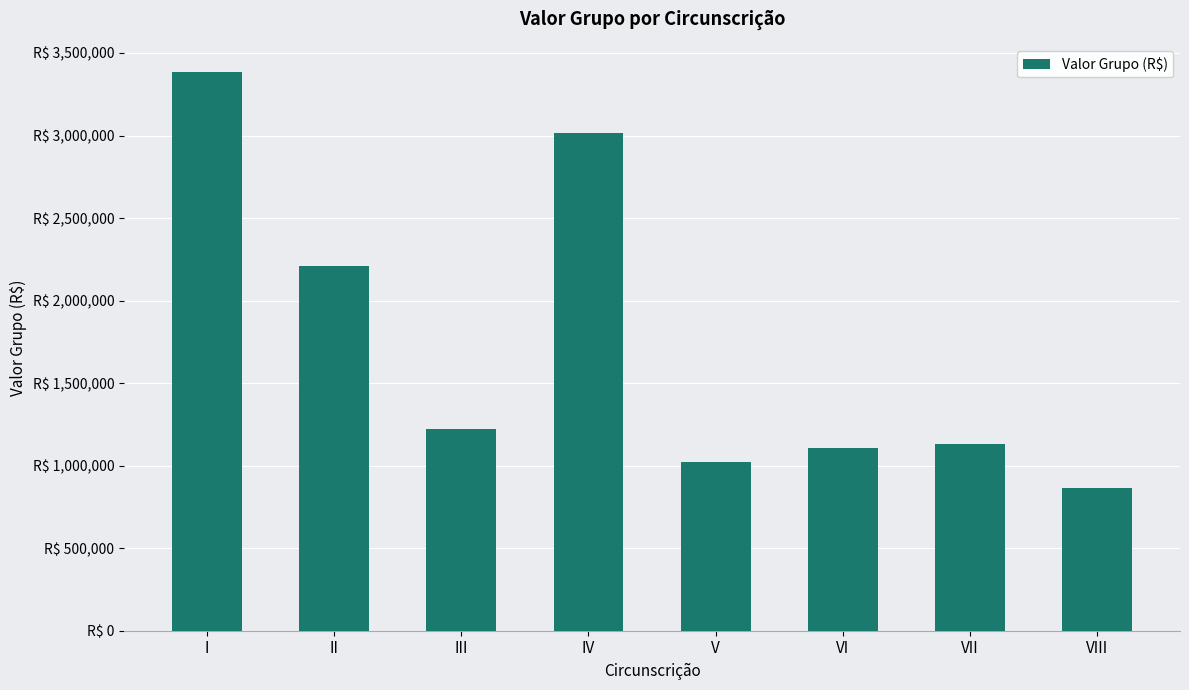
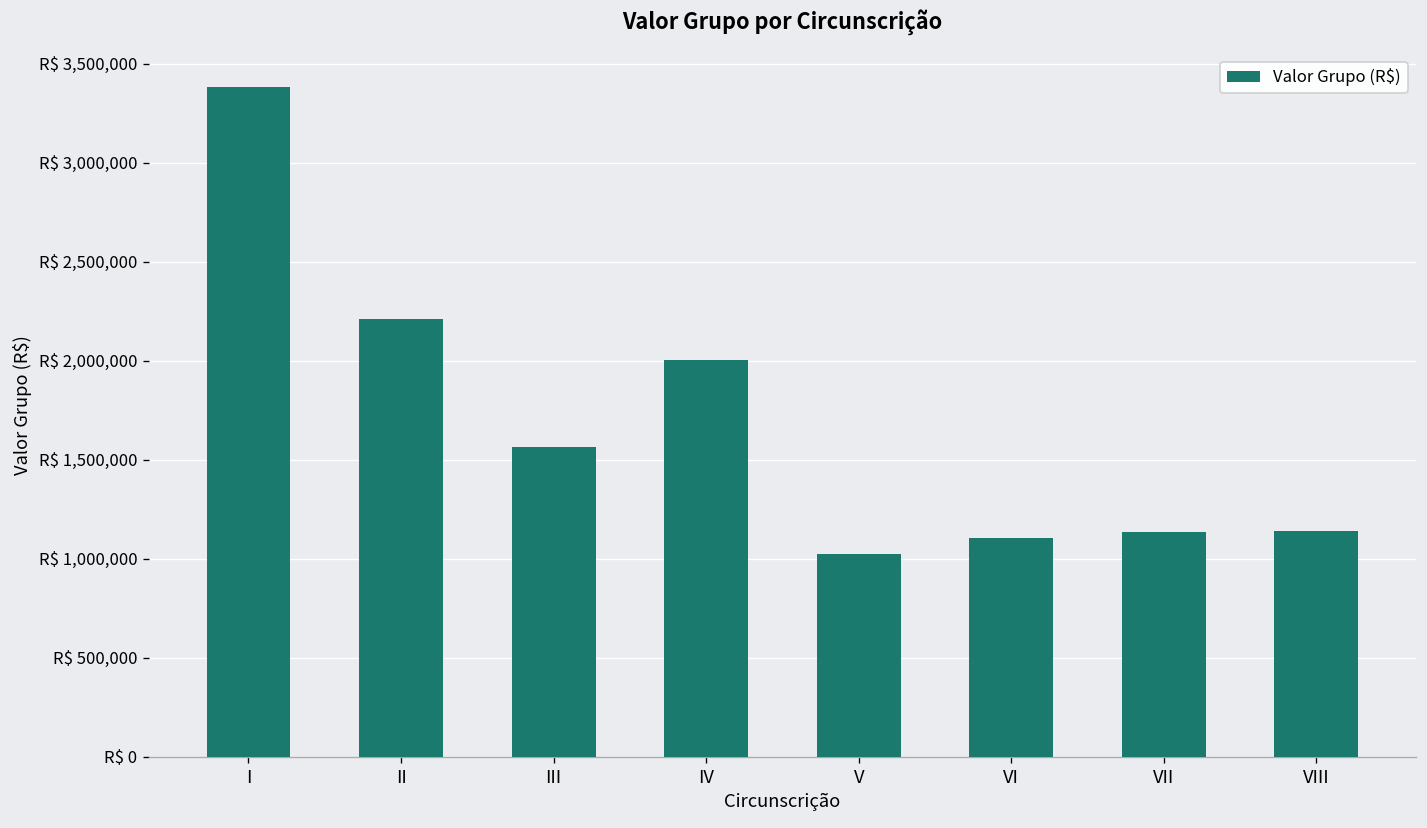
  {
    "I": "R$ 3,380,000",
    "II": "R$ 2,210,000",
-   "III": "R$ 1,220,000",
-   "IV": "R$ 3,010,000",
+   "III": "R$ 1,560,000",
+   "IV": "R$ 2,000,000",
    "V": "R$ 1,020,000",
    "VI": "R$ 1,110,000",
    "VII": "R$ 1,130,000",
-   "VIII": "R$ 860,000"
+   "VIII": "R$ 1,140,000"
  }
